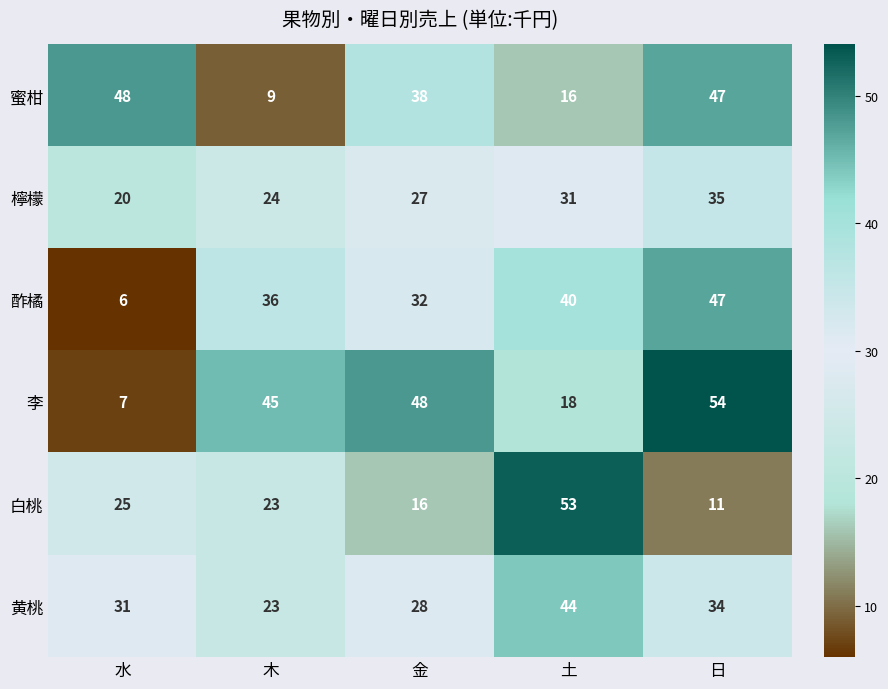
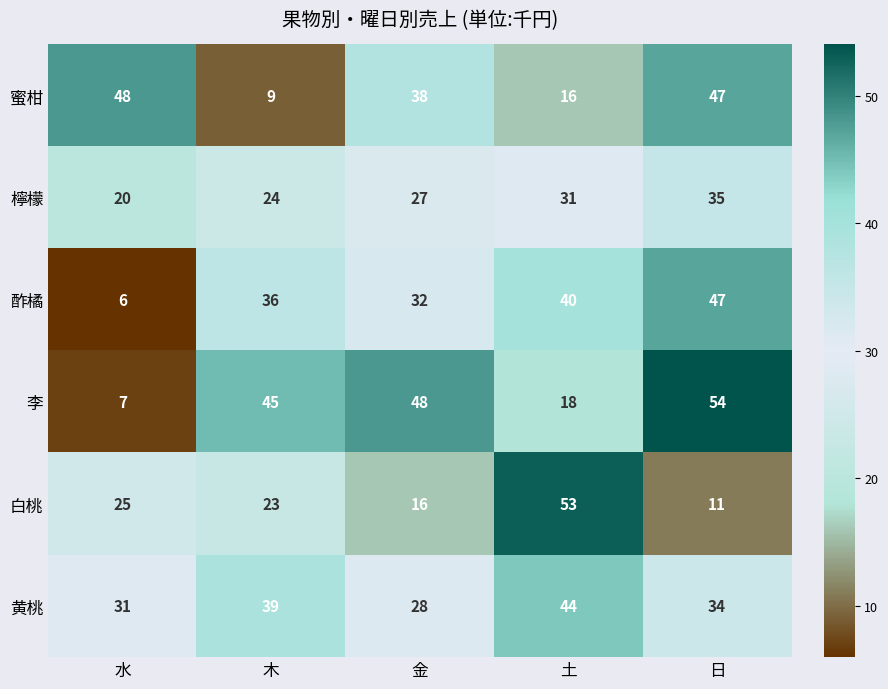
  {
    "蜜柑": {
      "水": 48,
      "木": 9,
      "金": 38,
      "土": 16,
      "日": 47
    },
    "檸檬": {
      "水": 20,
      "木": 24,
      "金": 27,
      "土": 31,
      "日": 35
    },
    "酢橘": {
      "水": 6,
      "木": 36,
      "金": 32,
      "土": 40,
      "日": 47
    },
    "李": {
      "水": 7,
      "木": 45,
      "金": 48,
      "土": 18,
      "日": 54
    },
    "白桃": {
      "水": 25,
      "木": 23,
      "金": 16,
      "土": 53,
      "日": 11
    },
    "黄桃": {
      "水": 31,
-     "木": 23,
+     "木": 39,
      "金": 28,
      "土": 44,
      "日": 34
    }
  }
